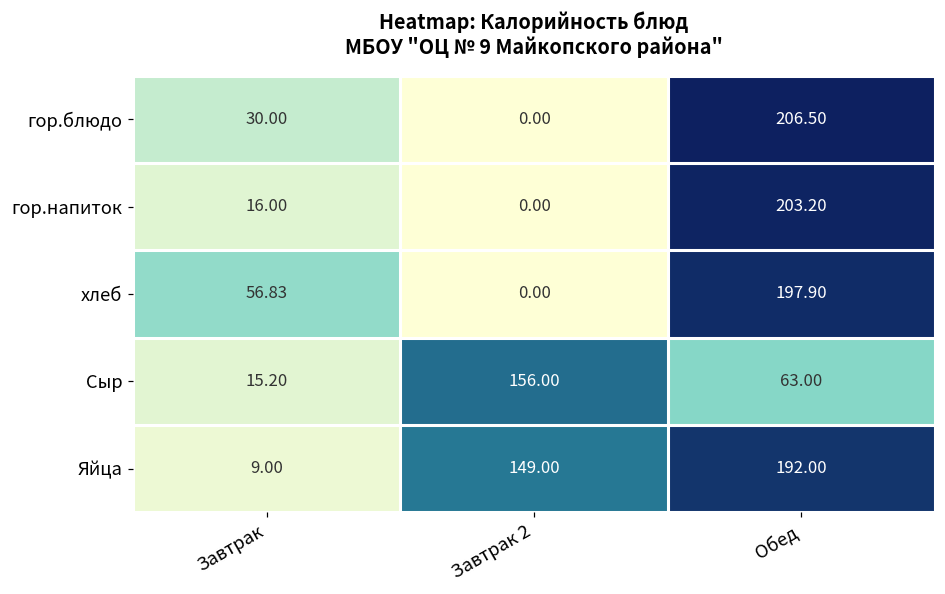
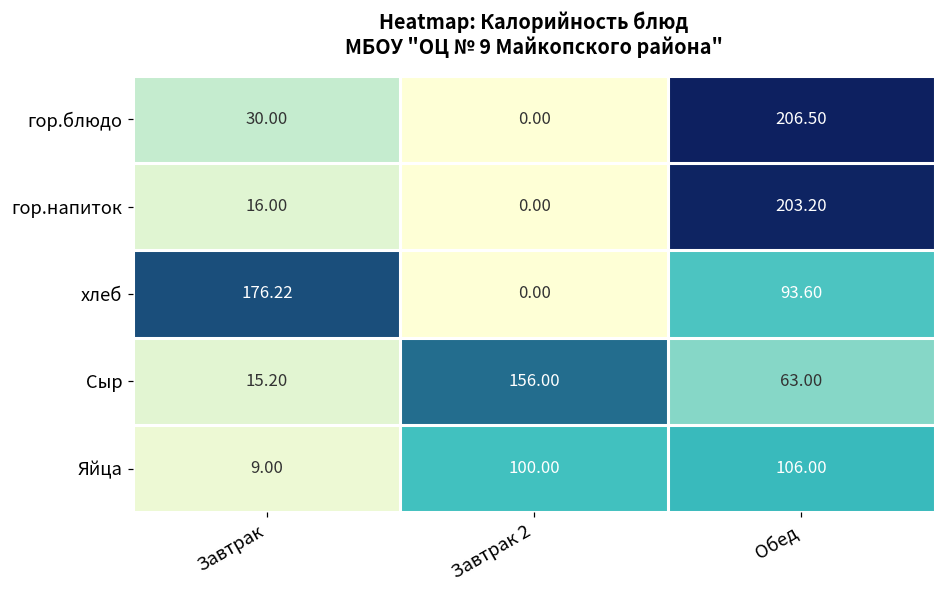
  {
    "гор.блюдо": {
      "Завтрак": 30.00,
      "Завтрак 2": 0.00,
      "Обед": 206.50
    },
    "гор.напиток": {
      "Завтрак": 16.00,
      "Завтрак 2": 0.00,
      "Обед": 203.20
    },
    "хлеб": {
-     "Завтрак": 56.83,
+     "Завтрак": 176.22,
      "Завтрак 2": 0.00,
-     "Обед": 197.90
+     "Обед": 93.60
    },
    "Сыр": {
      "Завтрак": 15.20,
      "Завтрак 2": 156.00,
      "Обед": 63.00
    },
    "Яйца": {
      "Завтрак": 9.00,
-     "Завтрак 2": 149.00,
-     "Обед": 192.00
+     "Завтрак 2": 100.00,
+     "Обед": 106.00
    }
  }
